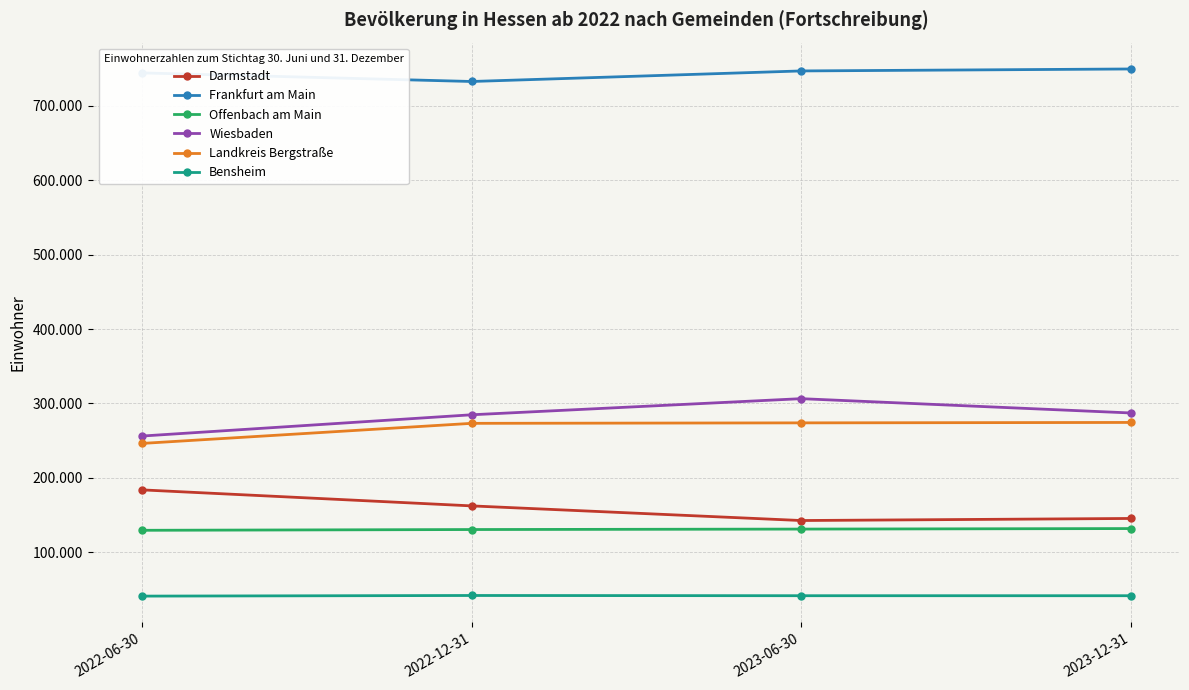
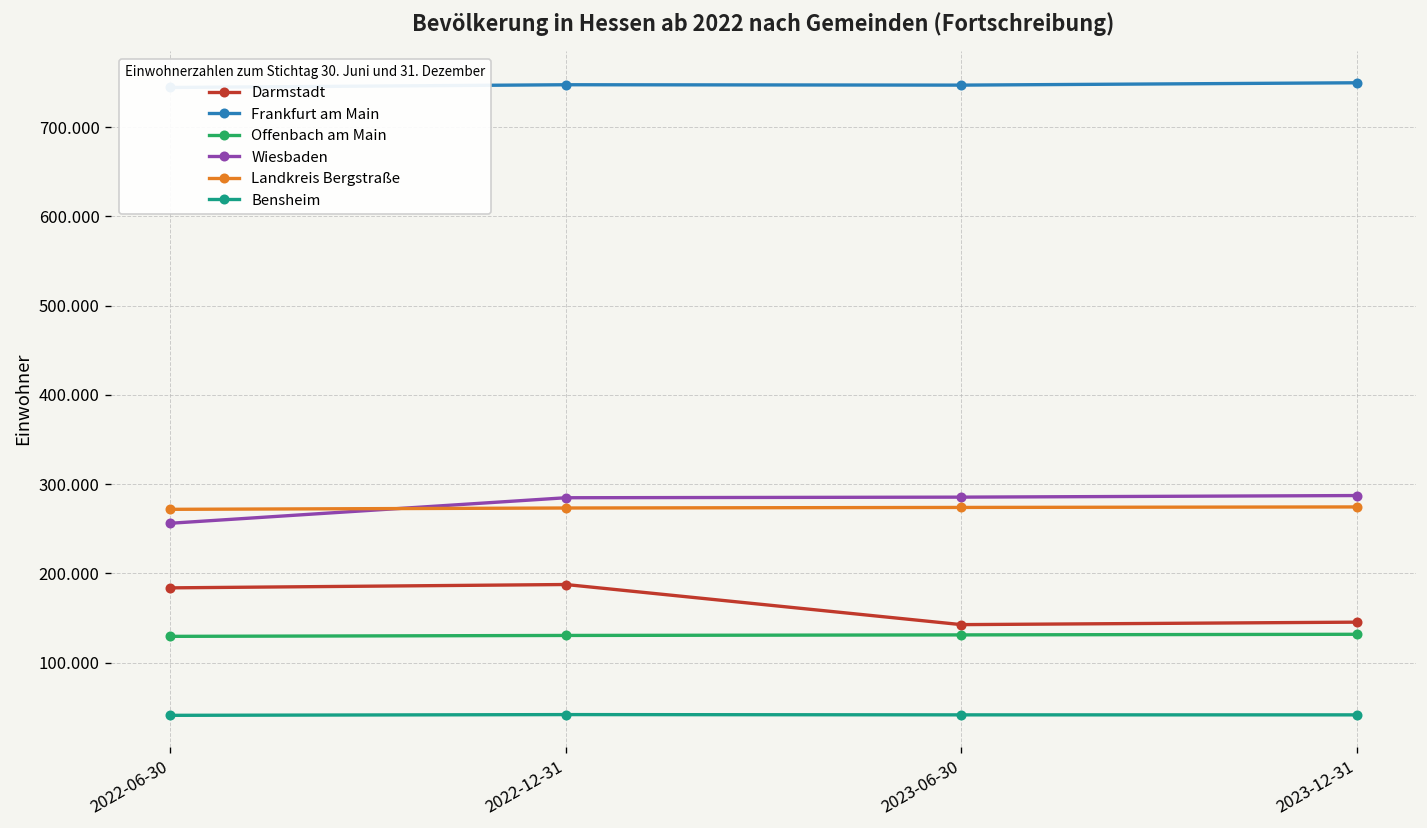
  {
    "Darmstadt": {
      "2022-06-30": 180,
-     "2022-12-31": 160,
+     "2022-12-31": 190,
      "2023-06-30": 140,
      "2023-12-31": 150
    },
    "Frankfurt am Main": {
-     "2022-12-31": 730,
+     "2022-12-31": 750,
      "2023-06-30": 750,
      "2023-12-31": 750
    },
    "Wiesbaden": {
      "2022-06-30": 260,
      "2022-12-31": 280,
-     "2023-06-30": 310,
+     "2023-06-30": 290,
      "2023-12-31": 290
    },
    "Landkreis Bergstraße": {
-     "2022-06-30": 250,
+     "2022-06-30": 270,
      "2022-12-31": 270,
      "2023-06-30": 270,
      "2023-12-31": 270
    }
  }
